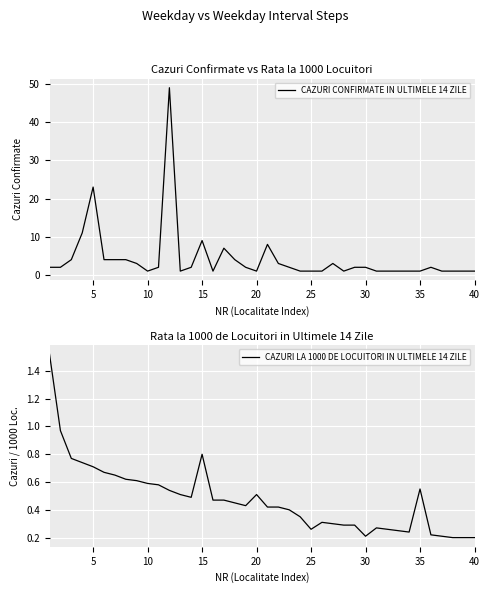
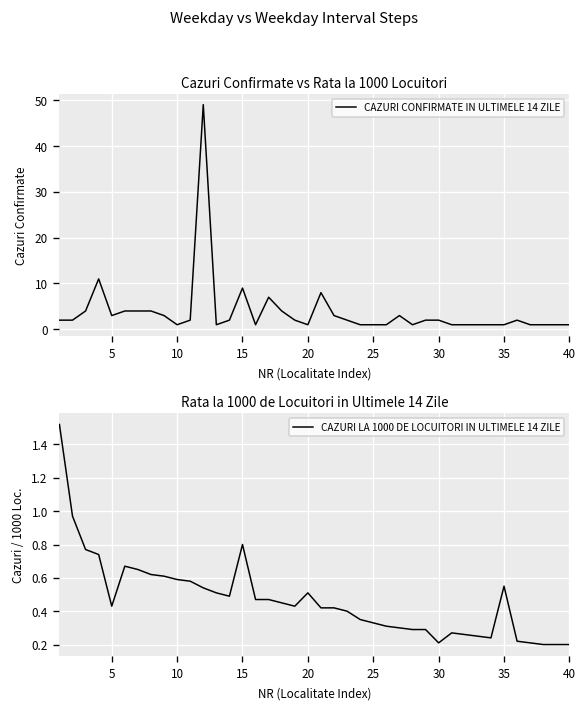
  {
    "Cazuri Confirmate vs Rata la 1000 Locuitori": {
-     "5": 23,
+     "5": 3,
      "10": 1,
      "15": 9,
      "20": 1,
      "25": 1,
      "30": 2,
      "35": 1,
      "40": 1
    },
    "Rata la 1000 de Locuitori in Ultimele 14 Zile": {
-     "5": 0.71,
+     "5": 0.43,
      "10": 0.59,
      "15": 0.80,
      "20": 0.51,
-     "25": 0.26,
+     "25": 0.33,
      "30": 0.21,
      "35": 0.55,
      "40": 0.20
    }
  }
